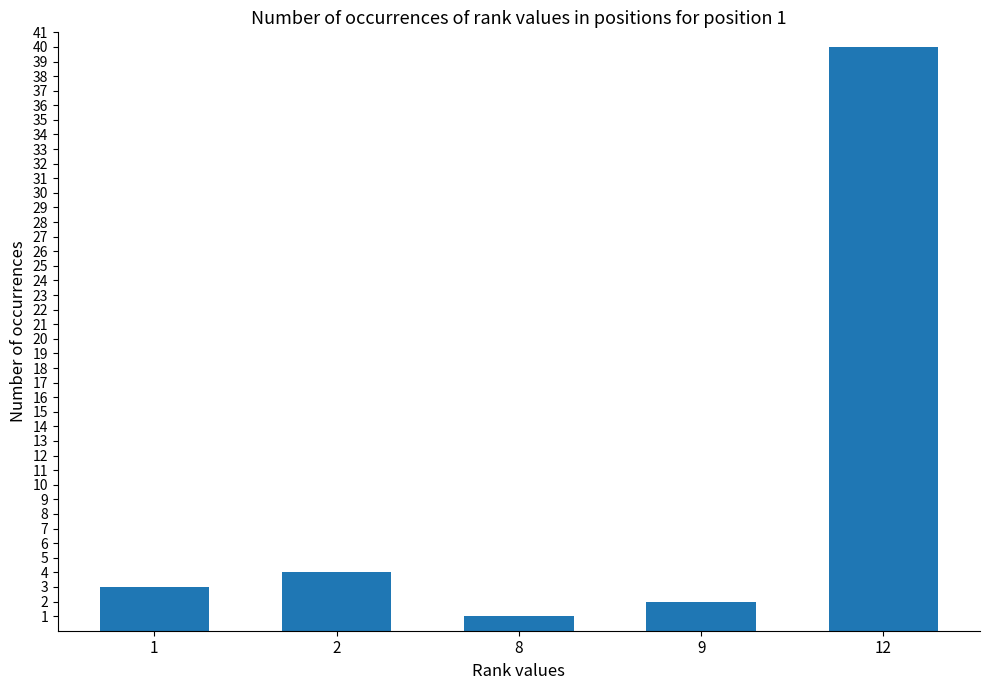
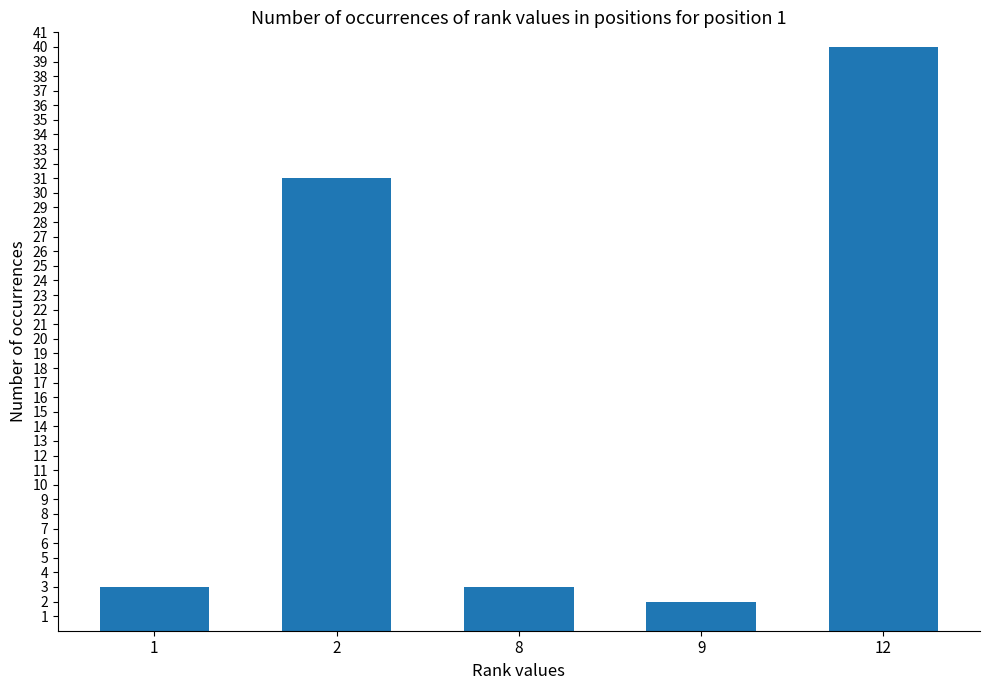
  {
    "1": 3,
-   "2": 4,
-   "8": 1,
+   "2": 31,
+   "8": 3,
    "9": 2,
    "12": 40
  }
